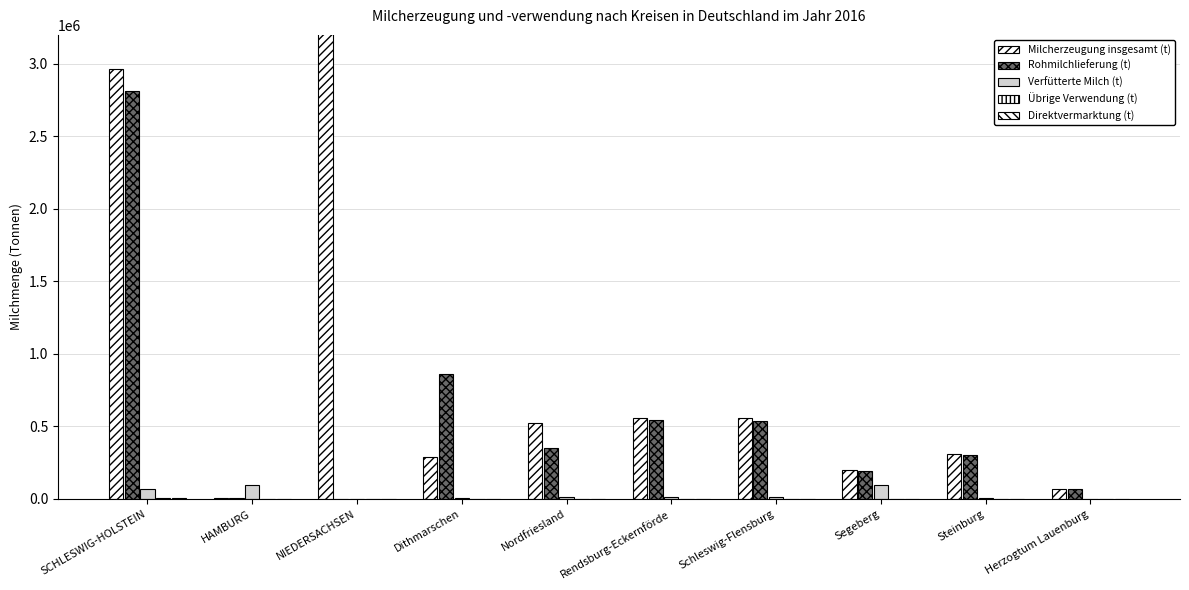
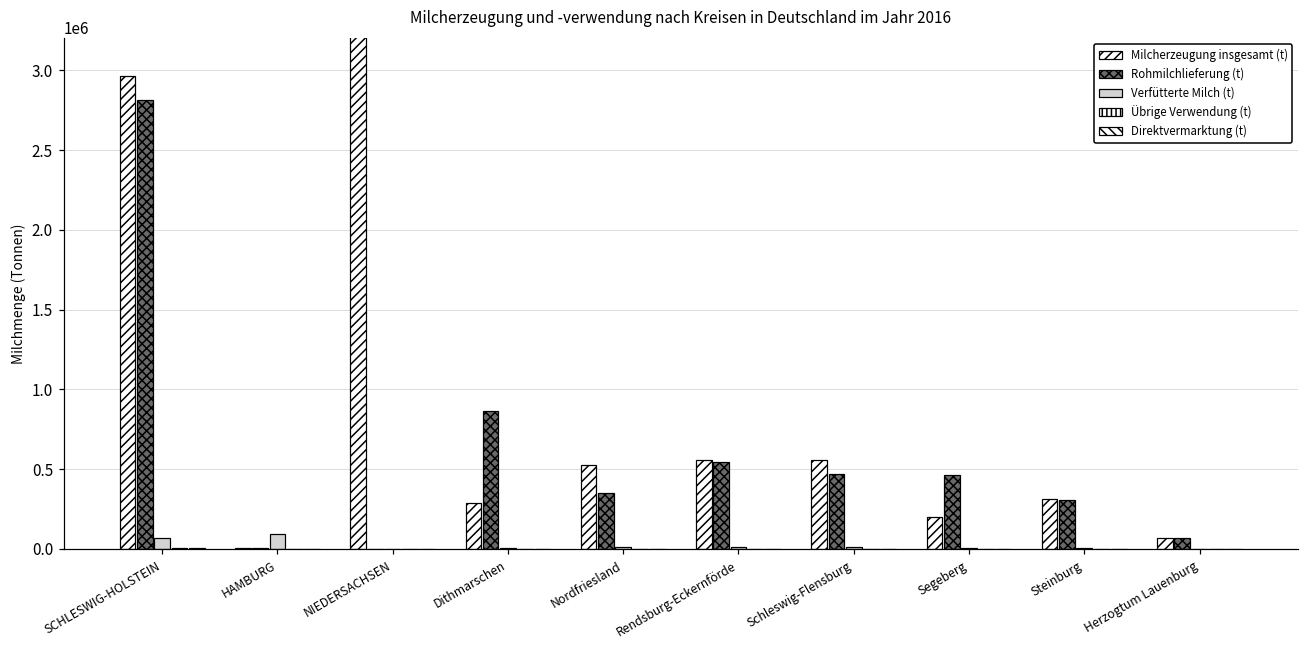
  {
    "Rohmilchlieferung (t)": {
      "SCHLESWIG-HOLSTEIN": 2810000,
      "NIEDERSACHSEN": 0,
      "Dithmarschen": 860000,
      "Nordfriesland": 350000,
      "Rendsburg-Eckernförde": 540000,
-     "Schleswig-Flensburg": 540000,
-     "Segeberg": 200000,
+     "Schleswig-Flensburg": 470000,
+     "Segeberg": 460000,
      "Steinburg": 300000,
      "Herzogtum Lauenburg": 70000
    },
    "Verfütterte Milch (t)": {
      "SCHLESWIG-HOLSTEIN": 70000,
      "HAMBURG": 90000,
      "NIEDERSACHSEN": 0,
-     "Segeberg": 90000
+     "Segeberg": 0
    }
  }
